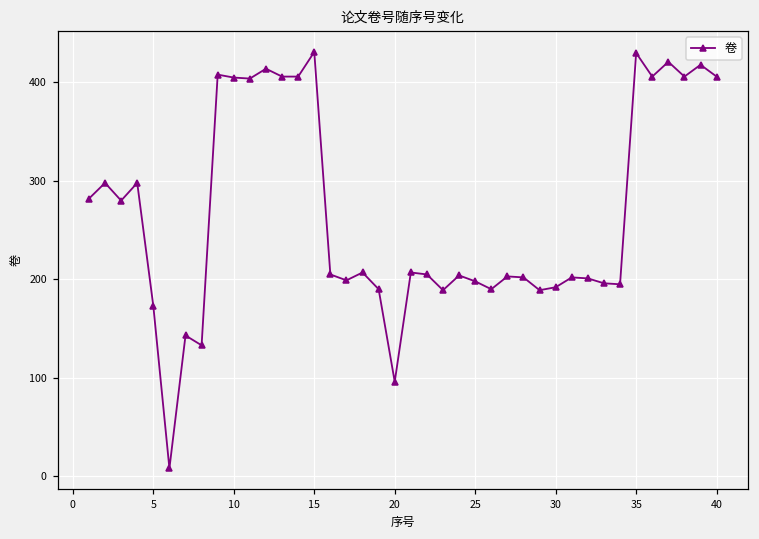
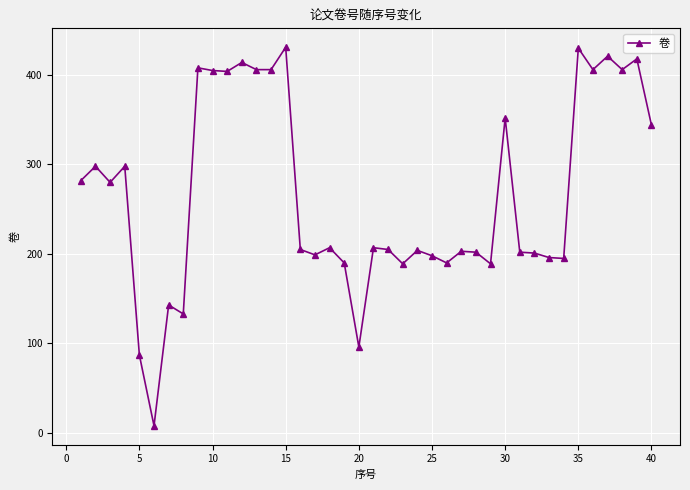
  {
-   "5": 170,
+   "5": 90,
    "10": 410,
    "15": 430,
    "20": 100,
    "25": 200,
-   "30": 190,
+   "30": 350,
    "35": 430,
-   "40": 410
+   "40": 340
  }
